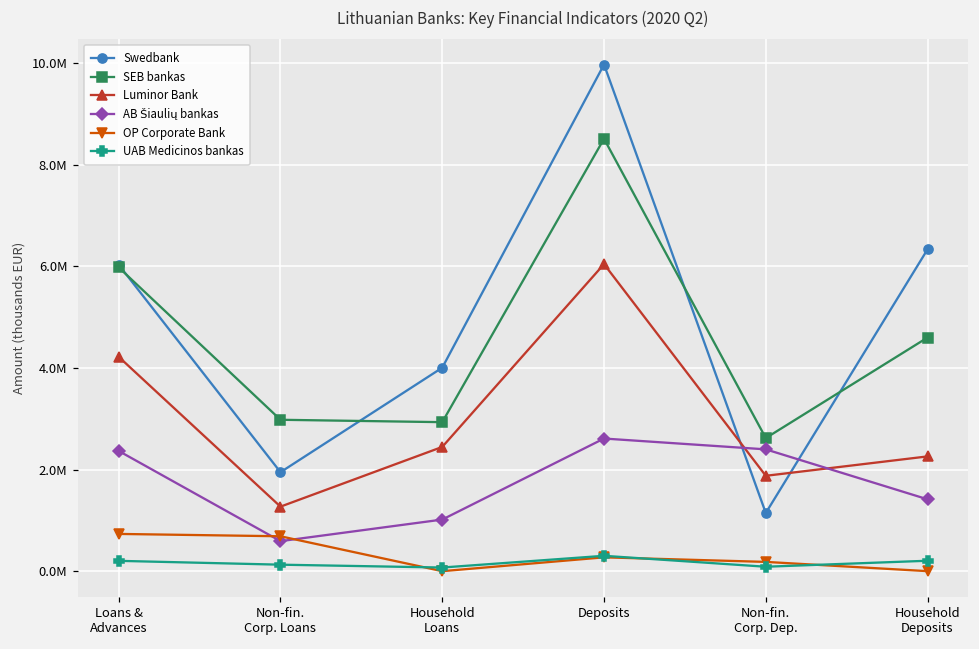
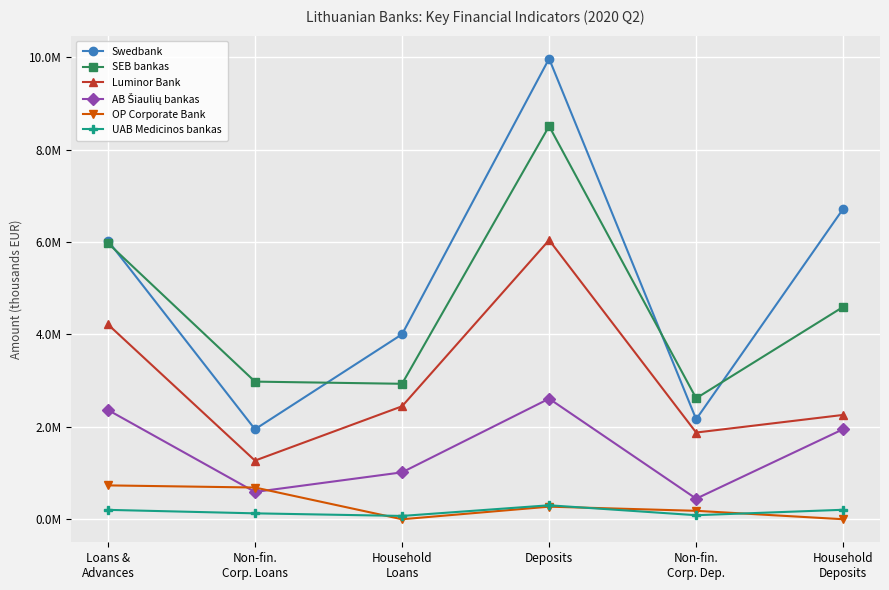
  {
    "Swedbank": {
      "Non-fin. Corp. Loans": 1900000,
      "Household Loans": 4000000,
      "Deposits": 10000000,
-     "Non-fin. Corp. Dep.": 1100000,
-     "Household Deposits": 6300000
+     "Non-fin. Corp. Dep.": 2200000,
+     "Household Deposits": 6700000
    },
    "AB Šiaulių bankas": {
      "Loans & Advances": 2400000,
      "Non-fin. Corp. Loans": 600000,
      "Household Loans": 1000000,
      "Deposits": 2600000,
-     "Non-fin. Corp. Dep.": 2400000,
-     "Household Deposits": 1400000
+     "Non-fin. Corp. Dep.": 400000,
+     "Household Deposits": 1900000
    }
  }
